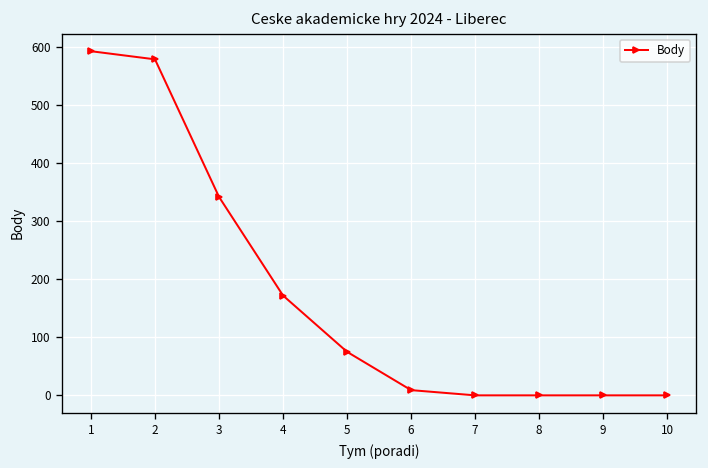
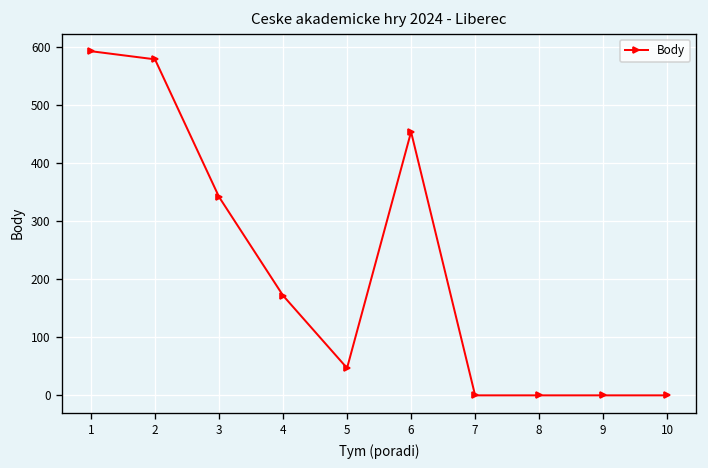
  {
    "1": 590,
    "2": 580,
    "3": 340,
    "4": 170,
-   "5": 80,
-   "6": 10,
+   "5": 50,
+   "6": 450,
    "7": 0,
    "8": 0,
    "9": 0,
    "10": 0
  }
